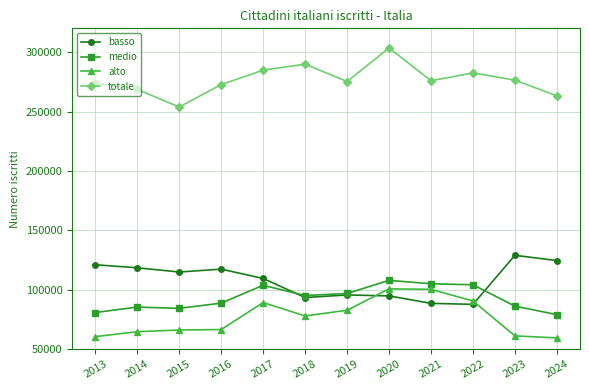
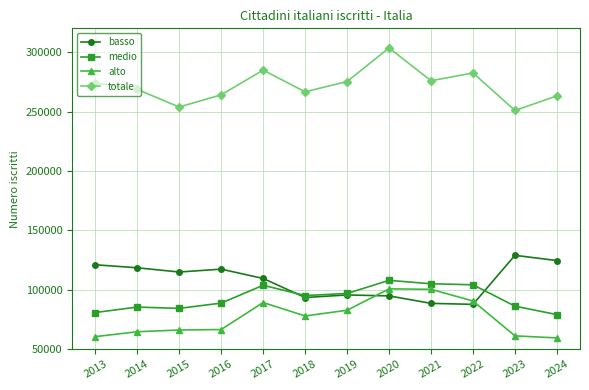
  {
    "totale": {
      "2015": 254000,
-     "2016": 273000,
+     "2016": 264000,
      "2017": 285000,
-     "2018": 290000,
+     "2018": 267000,
      "2019": 275000,
      "2020": 304000,
      "2021": 276000,
      "2022": 282000,
-     "2023": 276000,
+     "2023": 251000,
      "2024": 263000
    }
  }
